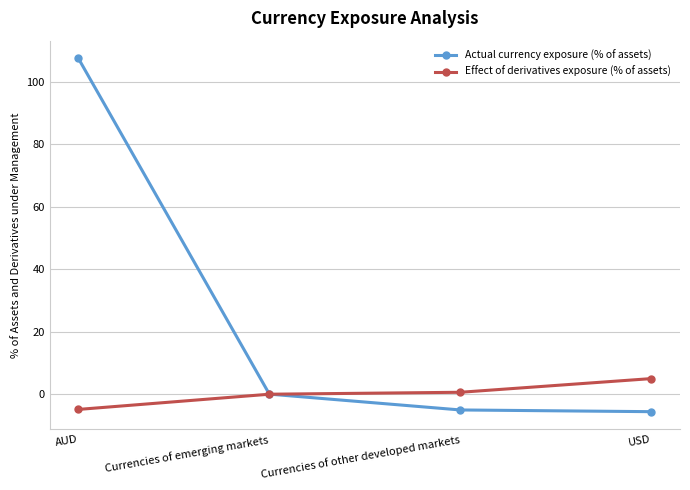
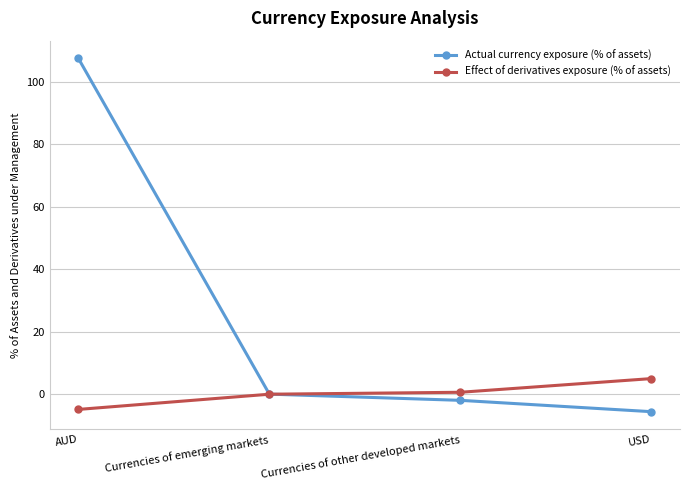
  {
    "Actual currency exposure (% of assets)": {
      "AUD": 108,
-     "Currencies of other developed markets": -5,
+     "Currencies of other developed markets": -2,
      "USD": -6
    },
    "Effect of derivatives exposure (% of assets)": {
      "AUD": -5,
      "Currencies of other developed markets": 1,
      "USD": 5
    }
  }
